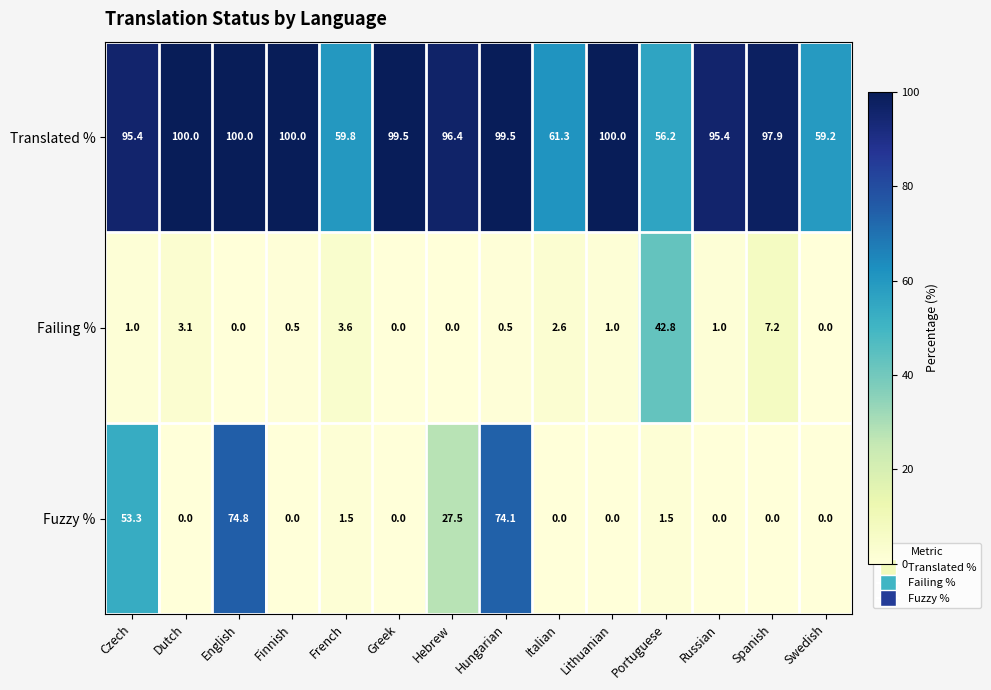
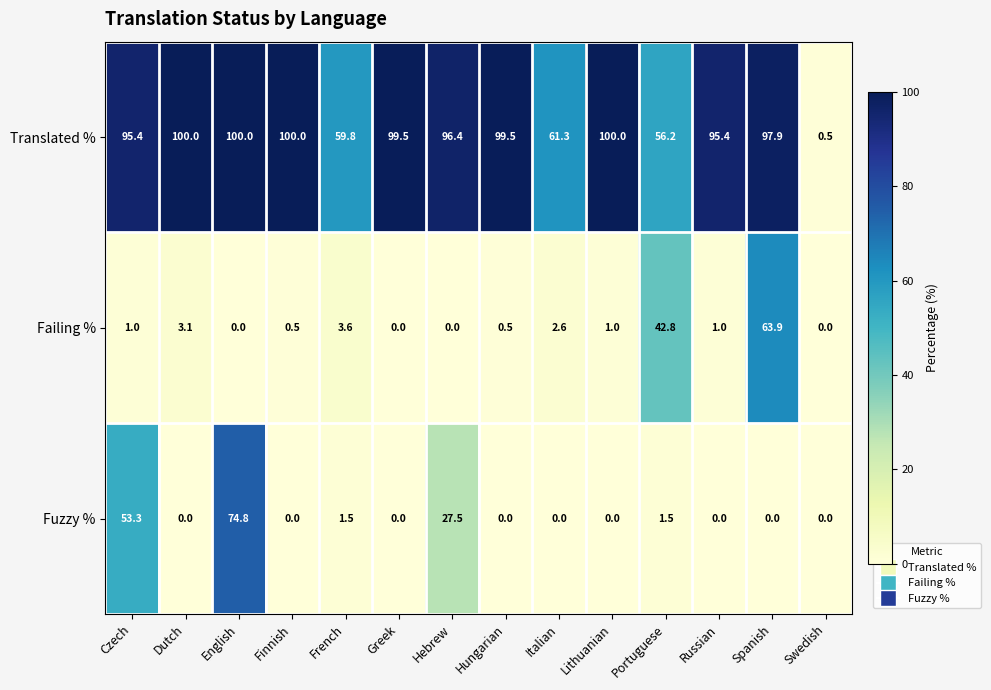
  {
    "Translated %": {
      "Czech": 95.4,
      "Dutch": 100.0,
      "English": 100.0,
      "Finnish": 100.0,
      "French": 59.8,
      "Greek": 99.5,
      "Hebrew": 96.4,
      "Hungarian": 99.5,
      "Italian": 61.3,
      "Lithuanian": 100.0,
      "Portuguese": 56.2,
      "Russian": 95.4,
      "Spanish": 97.9,
-     "Swedish": 59.2
+     "Swedish": 0.5
    },
    "Failing %": {
      "Czech": 1.0,
      "Dutch": 3.1,
      "English": 0.0,
      "Finnish": 0.5,
      "French": 3.6,
      "Greek": 0.0,
      "Hebrew": 0.0,
      "Hungarian": 0.5,
      "Italian": 2.6,
      "Lithuanian": 1.0,
      "Portuguese": 42.8,
      "Russian": 1.0,
-     "Spanish": 7.2,
+     "Spanish": 63.9,
      "Swedish": 0.0
    },
    "Fuzzy %": {
      "Czech": 53.3,
      "Dutch": 0.0,
      "English": 74.8,
      "Finnish": 0.0,
      "French": 1.5,
      "Greek": 0.0,
      "Hebrew": 27.5,
-     "Hungarian": 74.1,
+     "Hungarian": 0.0,
      "Italian": 0.0,
      "Lithuanian": 0.0,
      "Portuguese": 1.5,
      "Russian": 0.0,
      "Spanish": 0.0,
      "Swedish": 0.0
    }
  }
